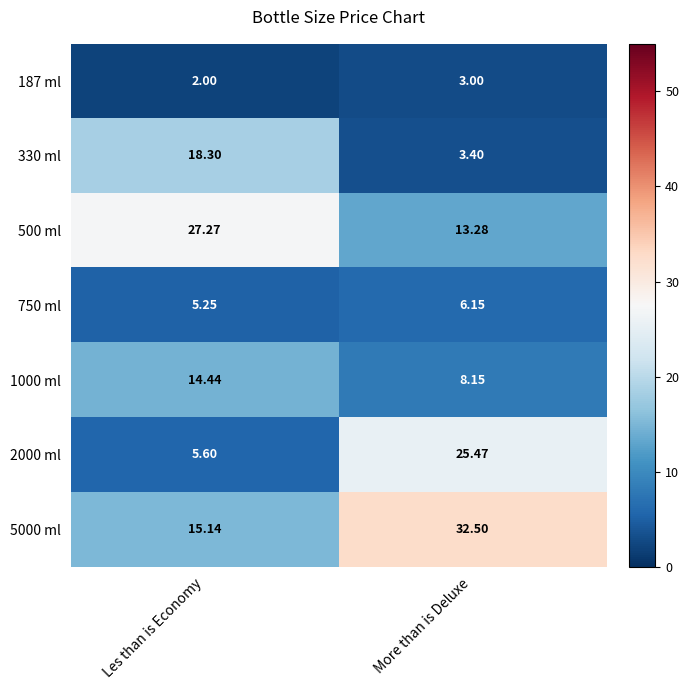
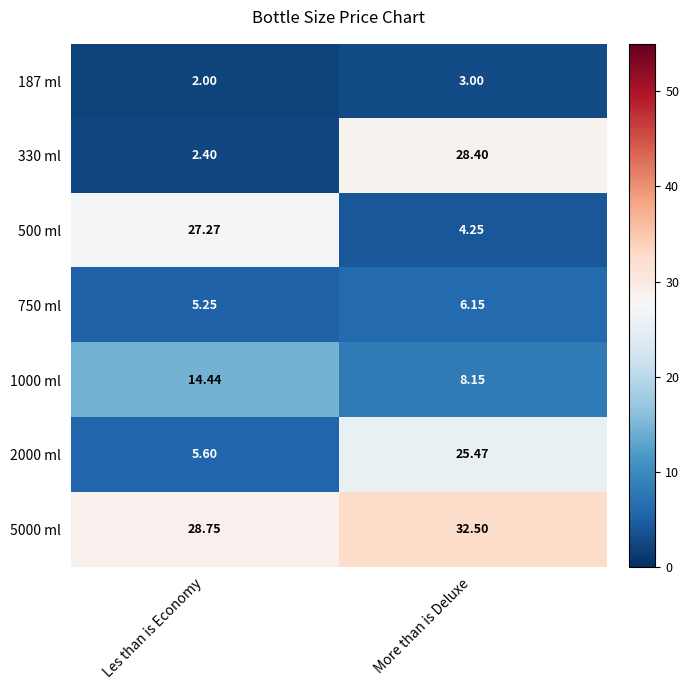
  {
    "187 ml": {
      "Les than is Economy": 2.00,
      "More than is Deluxe": 3.00
    },
    "330 ml": {
-     "Les than is Economy": 18.30,
-     "More than is Deluxe": 3.40
+     "Les than is Economy": 2.40,
+     "More than is Deluxe": 28.40
    },
    "500 ml": {
      "Les than is Economy": 27.27,
-     "More than is Deluxe": 13.28
+     "More than is Deluxe": 4.25
    },
    "750 ml": {
      "Les than is Economy": 5.25,
      "More than is Deluxe": 6.15
    },
    "1000 ml": {
      "Les than is Economy": 14.44,
      "More than is Deluxe": 8.15
    },
    "2000 ml": {
      "Les than is Economy": 5.60,
      "More than is Deluxe": 25.47
    },
    "5000 ml": {
-     "Les than is Economy": 15.14,
+     "Les than is Economy": 28.75,
      "More than is Deluxe": 32.50
    }
  }
